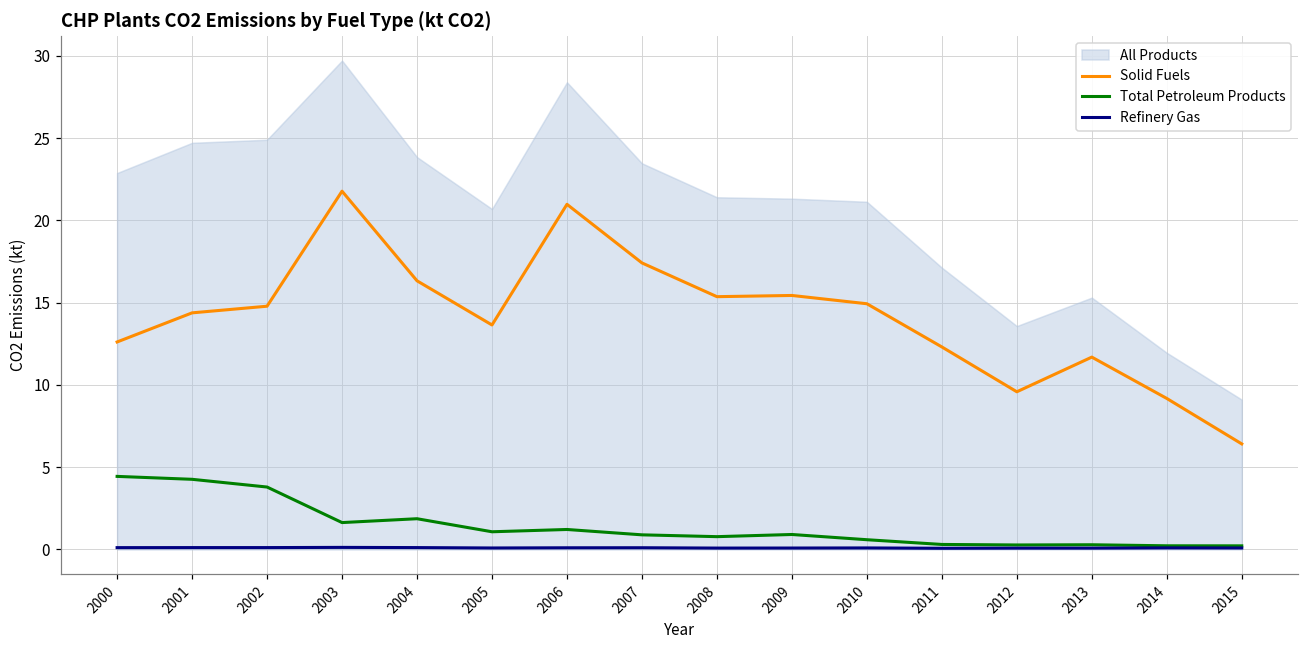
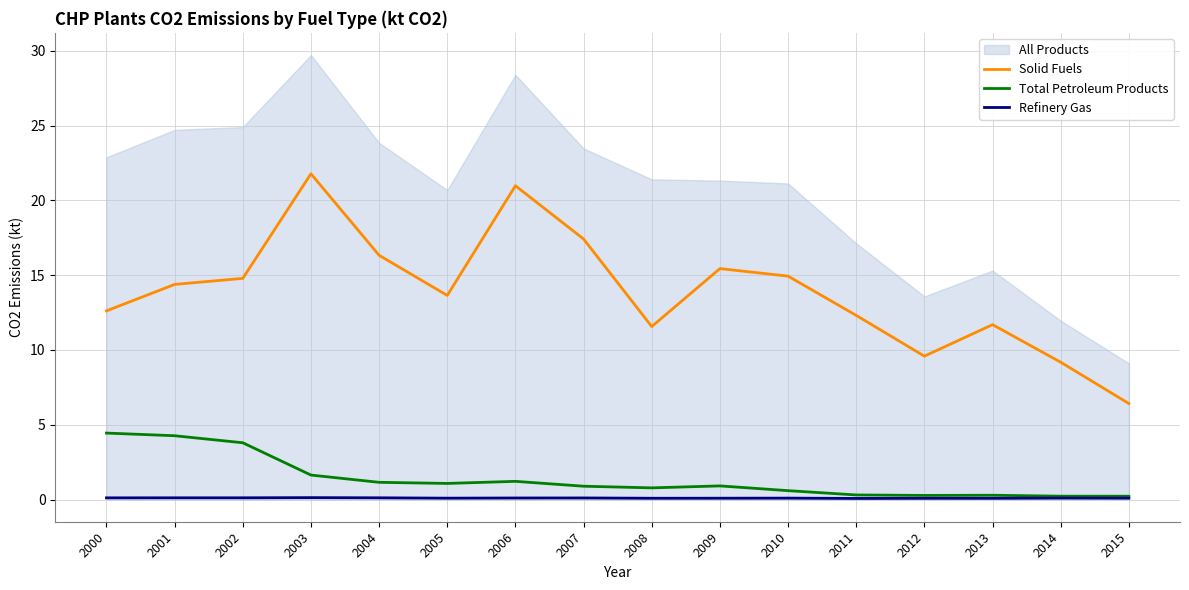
  {
    "Solid Fuels": {
      "2000": 12.6,
      "2001": 14.4,
      "2002": 14.8,
      "2003": 21.8,
      "2004": 16.3,
      "2005": 13.6,
      "2006": 21.0,
      "2007": 17.4,
-     "2008": 15.4,
+     "2008": 11.6,
      "2009": 15.4,
      "2010": 14.9,
      "2011": 12.3,
      "2012": 9.6,
      "2013": 11.7,
      "2014": 9.2,
      "2015": 6.4
    },
    "All Products": {
      "2000": 22.9,
      "2001": 24.7,
      "2002": 24.9,
      "2003": 29.7,
      "2004": 23.8,
      "2005": 20.7,
      "2006": 28.4,
      "2007": 23.5,
      "2008": 21.4,
      "2009": 21.3,
      "2010": 21.1,
      "2011": 17.1,
      "2012": 13.6,
      "2013": 15.3,
      "2014": 12.0,
      "2015": 9.1
    },
    "Total Petroleum Products": {
      "2000": 4.4,
      "2001": 4.3,
      "2002": 3.8,
      "2003": 1.6,
-     "2004": 1.9,
+     "2004": 1.1,
      "2005": 1.1,
      "2006": 1.2,
      "2007": 0.9,
      "2008": 0.8,
      "2009": 0.9,
      "2010": 0.6,
      "2011": 0.3,
      "2012": 0.3,
      "2013": 0.3
    },
    "Refinery Gas": {
      "2000": 0.1,
      "2001": 0.1,
      "2002": 0.1,
      "2003": 0.1,
      "2004": 0.1,
      "2005": 0.1,
      "2006": 0.1,
      "2007": 0.1,
      "2008": 0.1,
      "2009": 0.1,
      "2010": 0.1,
      "2011": 0.1,
      "2012": 0.1,
      "2013": 0.1
    }
  }
